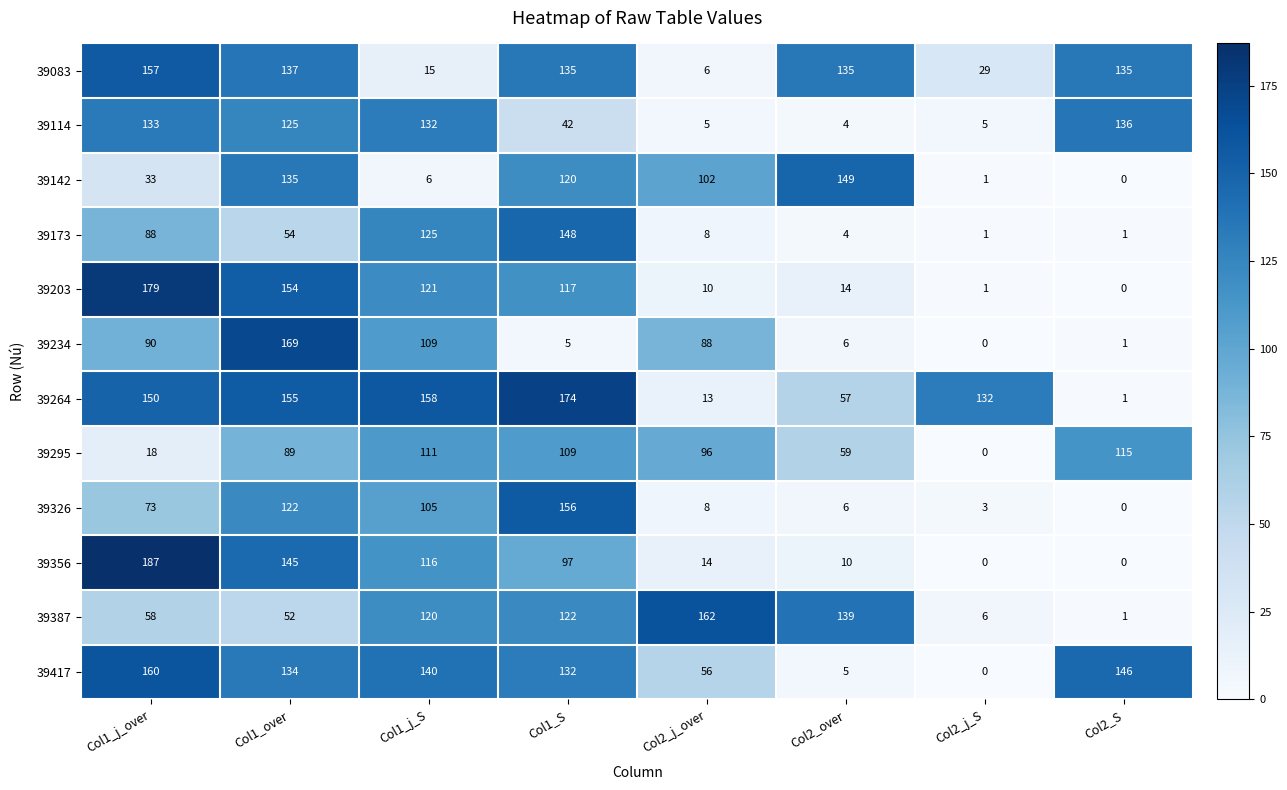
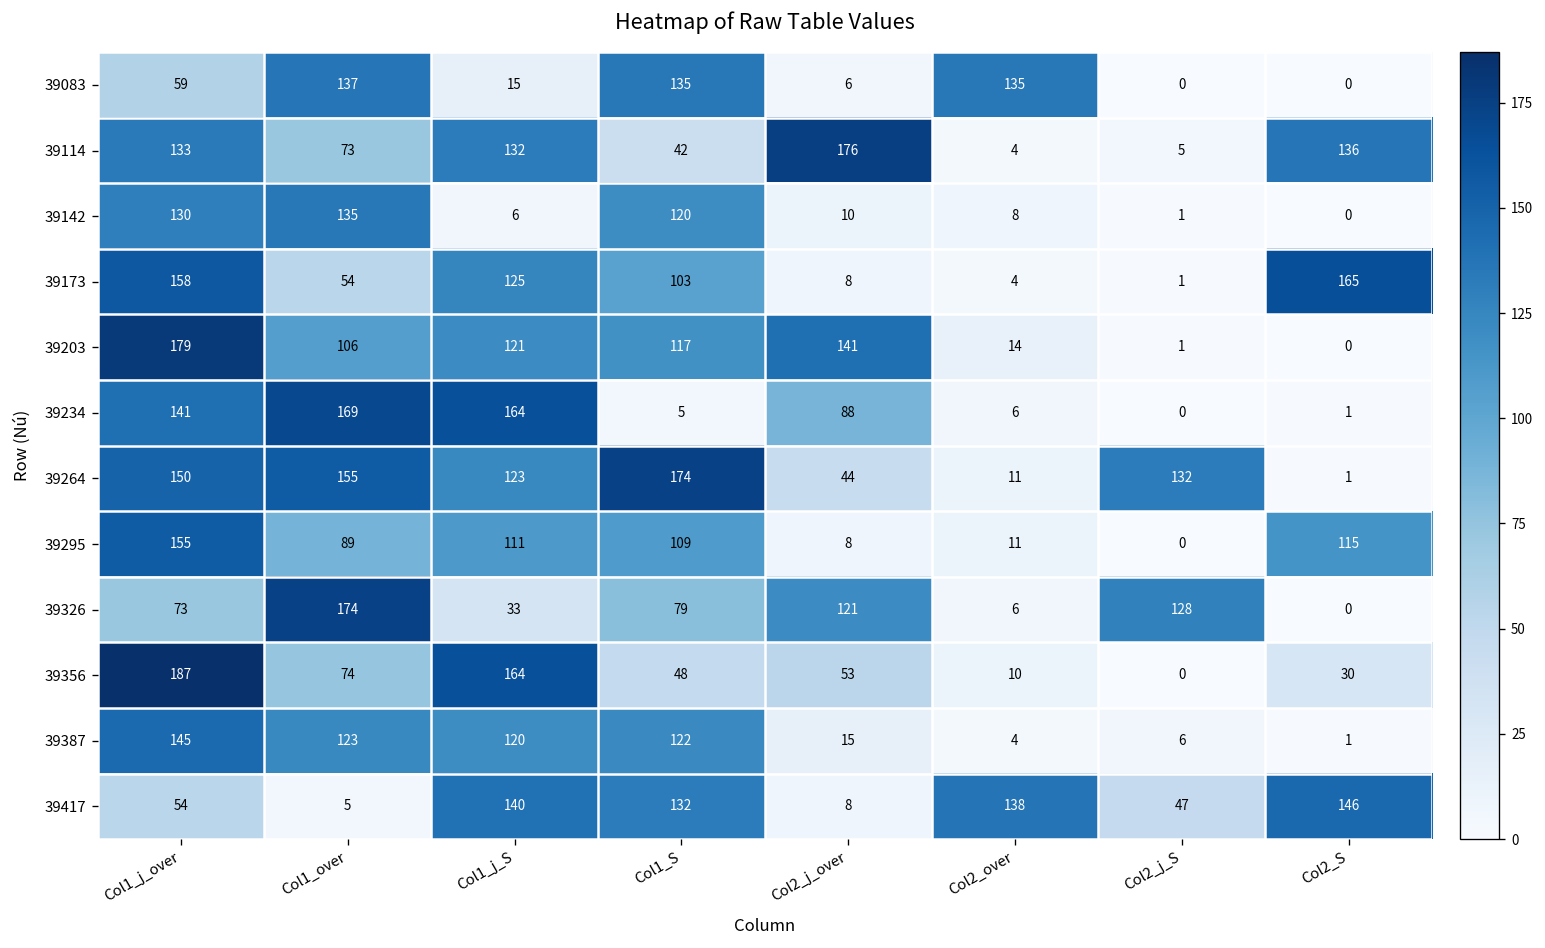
  {
    "39083": {
-     "Col1_j_over": 157,
+     "Col1_j_over": 59,
      "Col1_over": 137,
      "Col1_j_S": 15,
      "Col1_S": 135,
      "Col2_j_over": 6,
      "Col2_over": 135,
-     "Col2_j_S": 29,
-     "Col2_S": 135
+     "Col2_j_S": 0,
+     "Col2_S": 0
    },
    "39114": {
      "Col1_j_over": 133,
-     "Col1_over": 125,
+     "Col1_over": 73,
      "Col1_j_S": 132,
      "Col1_S": 42,
-     "Col2_j_over": 5,
+     "Col2_j_over": 176,
      "Col2_over": 4,
      "Col2_j_S": 5,
      "Col2_S": 136
    },
    "39142": {
-     "Col1_j_over": 33,
+     "Col1_j_over": 130,
      "Col1_over": 135,
      "Col1_j_S": 6,
      "Col1_S": 120,
-     "Col2_j_over": 102,
-     "Col2_over": 149,
+     "Col2_j_over": 10,
+     "Col2_over": 8,
      "Col2_j_S": 1,
      "Col2_S": 0
    },
    "39173": {
-     "Col1_j_over": 88,
+     "Col1_j_over": 158,
      "Col1_over": 54,
      "Col1_j_S": 125,
-     "Col1_S": 148,
+     "Col1_S": 103,
      "Col2_j_over": 8,
      "Col2_over": 4,
      "Col2_j_S": 1,
-     "Col2_S": 1
+     "Col2_S": 165
    },
    "39203": {
      "Col1_j_over": 179,
-     "Col1_over": 154,
+     "Col1_over": 106,
      "Col1_j_S": 121,
      "Col1_S": 117,
-     "Col2_j_over": 10,
+     "Col2_j_over": 141,
      "Col2_over": 14,
      "Col2_j_S": 1,
      "Col2_S": 0
    },
    "39234": {
-     "Col1_j_over": 90,
+     "Col1_j_over": 141,
      "Col1_over": 169,
-     "Col1_j_S": 109,
+     "Col1_j_S": 164,
      "Col1_S": 5,
      "Col2_j_over": 88,
      "Col2_over": 6,
      "Col2_j_S": 0,
      "Col2_S": 1
    },
    "39264": {
      "Col1_j_over": 150,
      "Col1_over": 155,
-     "Col1_j_S": 158,
+     "Col1_j_S": 123,
      "Col1_S": 174,
-     "Col2_j_over": 13,
-     "Col2_over": 57,
+     "Col2_j_over": 44,
+     "Col2_over": 11,
      "Col2_j_S": 132,
      "Col2_S": 1
    },
    "39295": {
-     "Col1_j_over": 18,
+     "Col1_j_over": 155,
      "Col1_over": 89,
      "Col1_j_S": 111,
      "Col1_S": 109,
-     "Col2_j_over": 96,
-     "Col2_over": 59,
+     "Col2_j_over": 8,
+     "Col2_over": 11,
      "Col2_j_S": 0,
      "Col2_S": 115
    },
    "39326": {
      "Col1_j_over": 73,
-     "Col1_over": 122,
-     "Col1_j_S": 105,
-     "Col1_S": 156,
-     "Col2_j_over": 8,
+     "Col1_over": 174,
+     "Col1_j_S": 33,
+     "Col1_S": 79,
+     "Col2_j_over": 121,
      "Col2_over": 6,
-     "Col2_j_S": 3,
+     "Col2_j_S": 128,
      "Col2_S": 0
    },
    "39356": {
      "Col1_j_over": 187,
-     "Col1_over": 145,
-     "Col1_j_S": 116,
-     "Col1_S": 97,
-     "Col2_j_over": 14,
+     "Col1_over": 74,
+     "Col1_j_S": 164,
+     "Col1_S": 48,
+     "Col2_j_over": 53,
      "Col2_over": 10,
      "Col2_j_S": 0,
-     "Col2_S": 0
+     "Col2_S": 30
    },
    "39387": {
-     "Col1_j_over": 58,
-     "Col1_over": 52,
+     "Col1_j_over": 145,
+     "Col1_over": 123,
      "Col1_j_S": 120,
      "Col1_S": 122,
-     "Col2_j_over": 162,
-     "Col2_over": 139,
+     "Col2_j_over": 15,
+     "Col2_over": 4,
      "Col2_j_S": 6,
      "Col2_S": 1
    },
    "39417": {
-     "Col1_j_over": 160,
-     "Col1_over": 134,
+     "Col1_j_over": 54,
+     "Col1_over": 5,
      "Col1_j_S": 140,
      "Col1_S": 132,
-     "Col2_j_over": 56,
-     "Col2_over": 5,
-     "Col2_j_S": 0,
+     "Col2_j_over": 8,
+     "Col2_over": 138,
+     "Col2_j_S": 47,
      "Col2_S": 146
    }
  }
